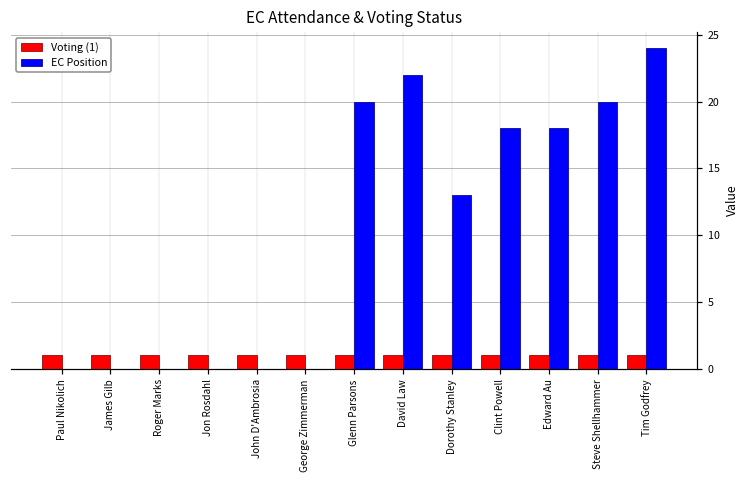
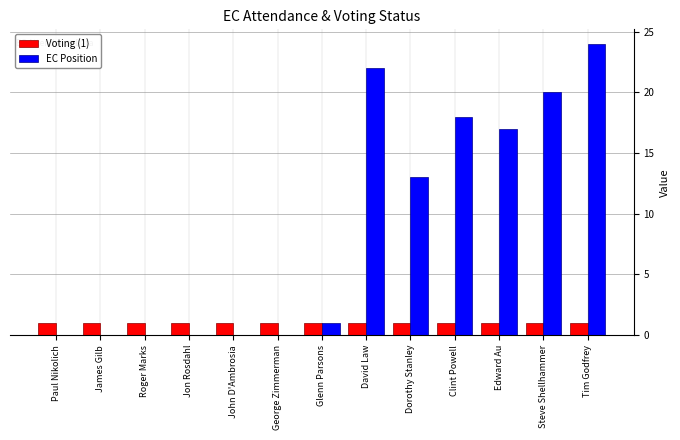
  {
    "Voting (1)": {
      "Paul Nikolich": 1,
      "James Gilb": 1,
      "Roger Marks": 1,
      "Jon Rosdahl": 1,
      "John D'Ambrosia": 1,
      "George Zimmerman": 1,
      "Glenn Parsons": 1,
      "David Law": 1,
      "Dorothy Stanley": 1,
      "Clint Powell": 1,
      "Edward Au": 1,
      "Steve Shellhammer": 1,
      "Tim Godfrey": 1
    },
    "EC Position": {
      "Paul Nikolich": 0,
      "James Gilb": 0,
      "Roger Marks": 0,
      "Jon Rosdahl": 0,
      "John D'Ambrosia": 0,
      "George Zimmerman": 0,
-     "Glenn Parsons": 20,
+     "Glenn Parsons": 1,
      "David Law": 22,
      "Dorothy Stanley": 13,
      "Clint Powell": 18,
-     "Edward Au": 18,
+     "Edward Au": 17,
      "Steve Shellhammer": 20,
      "Tim Godfrey": 24
    }
  }
